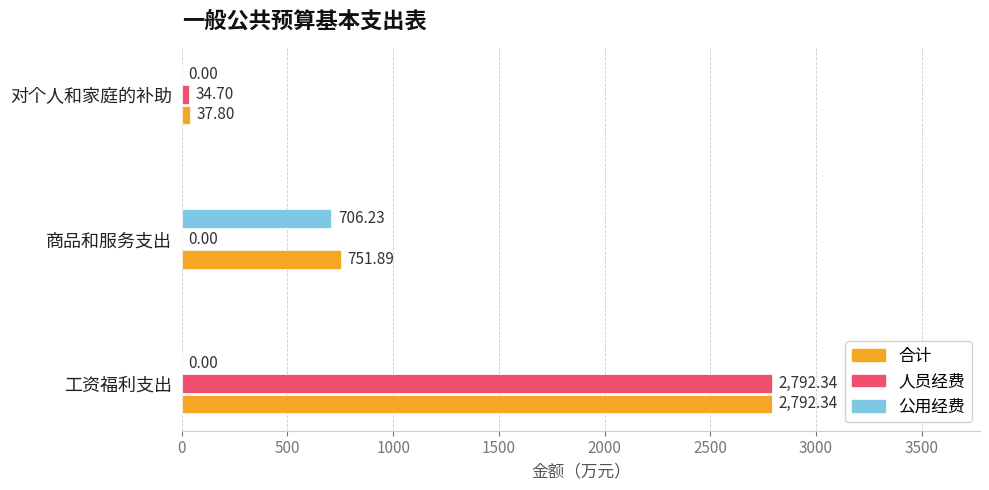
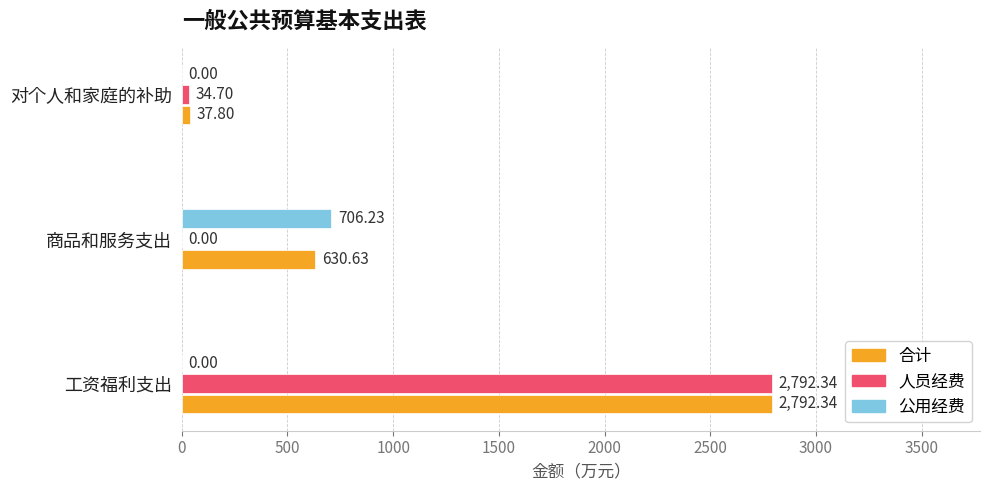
  {
    "合计": {
      "对个人和家庭的补助": "37.80",
-     "商品和服务支出": "751.89",
+     "商品和服务支出": "630.63",
      "工资福利支出": "2,792.34"
    },
    "人员经费": {
      "对个人和家庭的补助": "34.70",
      "商品和服务支出": "0.00",
      "工资福利支出": "2,792.34"
    },
    "公用经费": {
      "对个人和家庭的补助": "0.00",
      "商品和服务支出": "706.23",
      "工资福利支出": "0.00"
    }
  }
